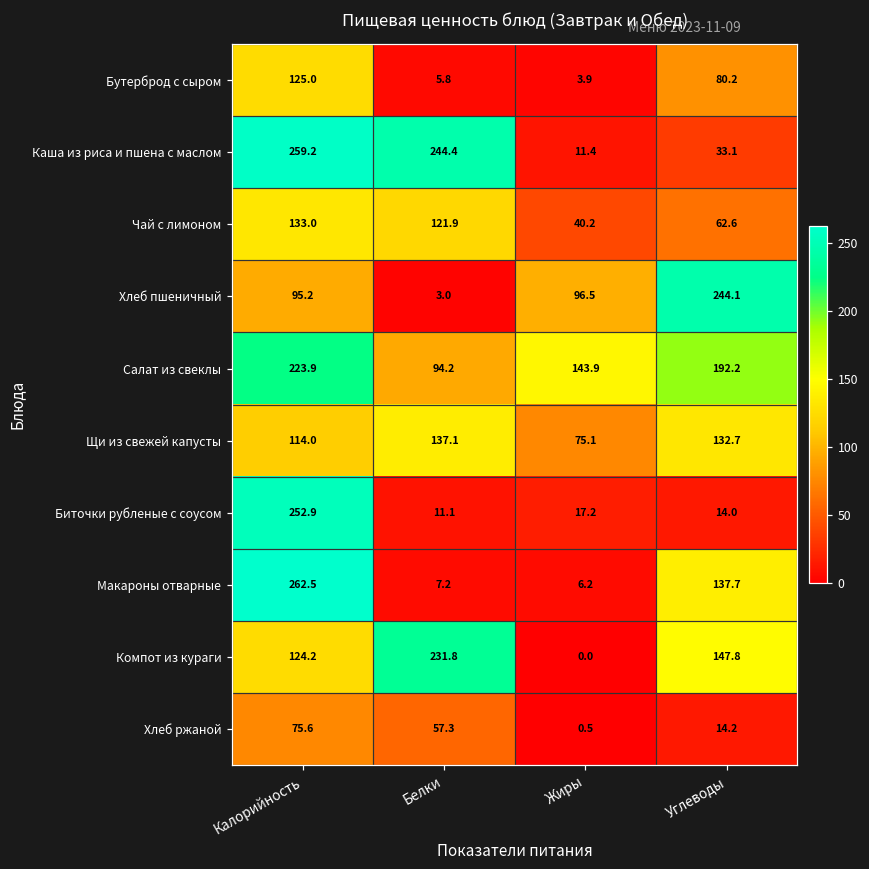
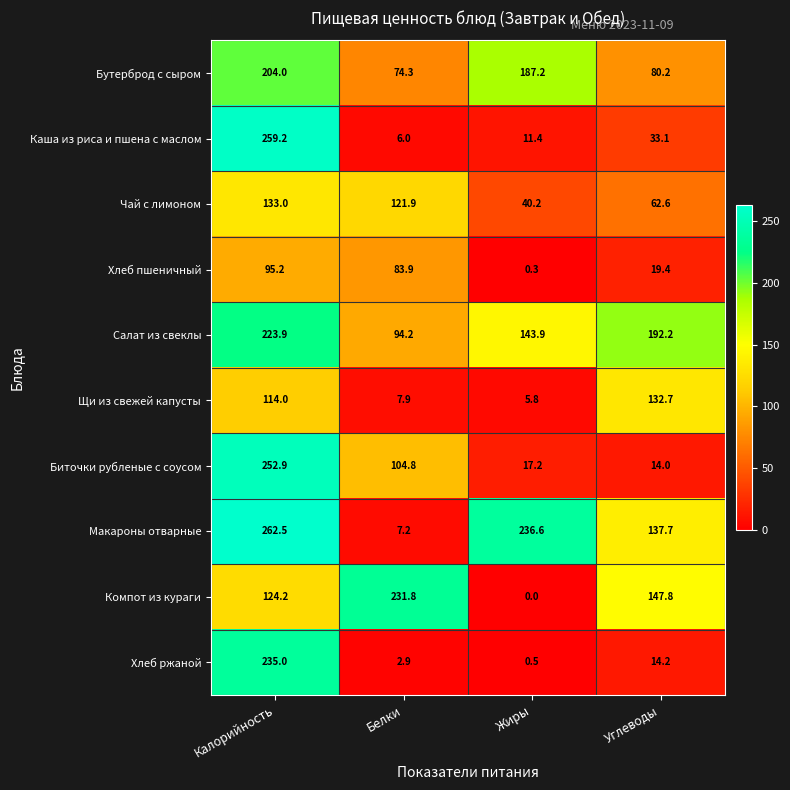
  {
    "Бутерброд с сыром": {
-     "Калорийность": 125.0,
-     "Белки": 5.8,
-     "Жиры": 3.9,
+     "Калорийность": 204.0,
+     "Белки": 74.3,
+     "Жиры": 187.2,
      "Углеводы": 80.2
    },
    "Каша из риса и пшена с маслом": {
      "Калорийность": 259.2,
-     "Белки": 244.4,
+     "Белки": 6.0,
      "Жиры": 11.4,
      "Углеводы": 33.1
    },
    "Чай с лимоном": {
      "Калорийность": 133.0,
      "Белки": 121.9,
      "Жиры": 40.2,
      "Углеводы": 62.6
    },
    "Хлеб пшеничный": {
      "Калорийность": 95.2,
-     "Белки": 3.0,
-     "Жиры": 96.5,
-     "Углеводы": 244.1
+     "Белки": 83.9,
+     "Жиры": 0.3,
+     "Углеводы": 19.4
    },
    "Салат из свеклы": {
      "Калорийность": 223.9,
      "Белки": 94.2,
      "Жиры": 143.9,
      "Углеводы": 192.2
    },
    "Щи из свежей капусты": {
      "Калорийность": 114.0,
-     "Белки": 137.1,
-     "Жиры": 75.1,
+     "Белки": 7.9,
+     "Жиры": 5.8,
      "Углеводы": 132.7
    },
    "Биточки рубленые с соусом": {
      "Калорийность": 252.9,
-     "Белки": 11.1,
+     "Белки": 104.8,
      "Жиры": 17.2,
      "Углеводы": 14.0
    },
    "Макароны отварные": {
      "Калорийность": 262.5,
      "Белки": 7.2,
-     "Жиры": 6.2,
+     "Жиры": 236.6,
      "Углеводы": 137.7
    },
    "Компот из кураги": {
      "Калорийность": 124.2,
      "Белки": 231.8,
      "Жиры": 0.0,
      "Углеводы": 147.8
    },
    "Хлеб ржаной": {
-     "Калорийность": 75.6,
-     "Белки": 57.3,
+     "Калорийность": 235.0,
+     "Белки": 2.9,
      "Жиры": 0.5,
      "Углеводы": 14.2
    }
  }
